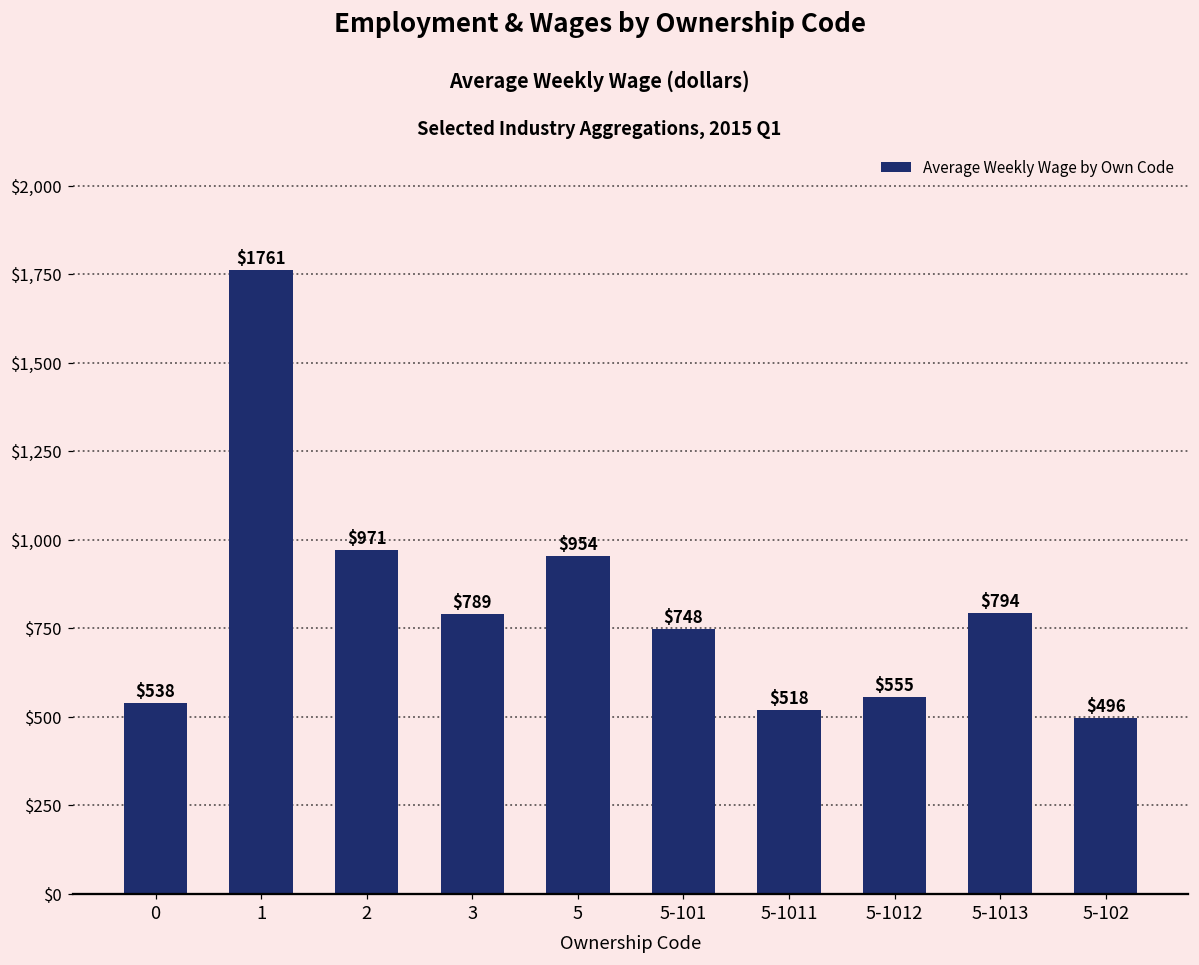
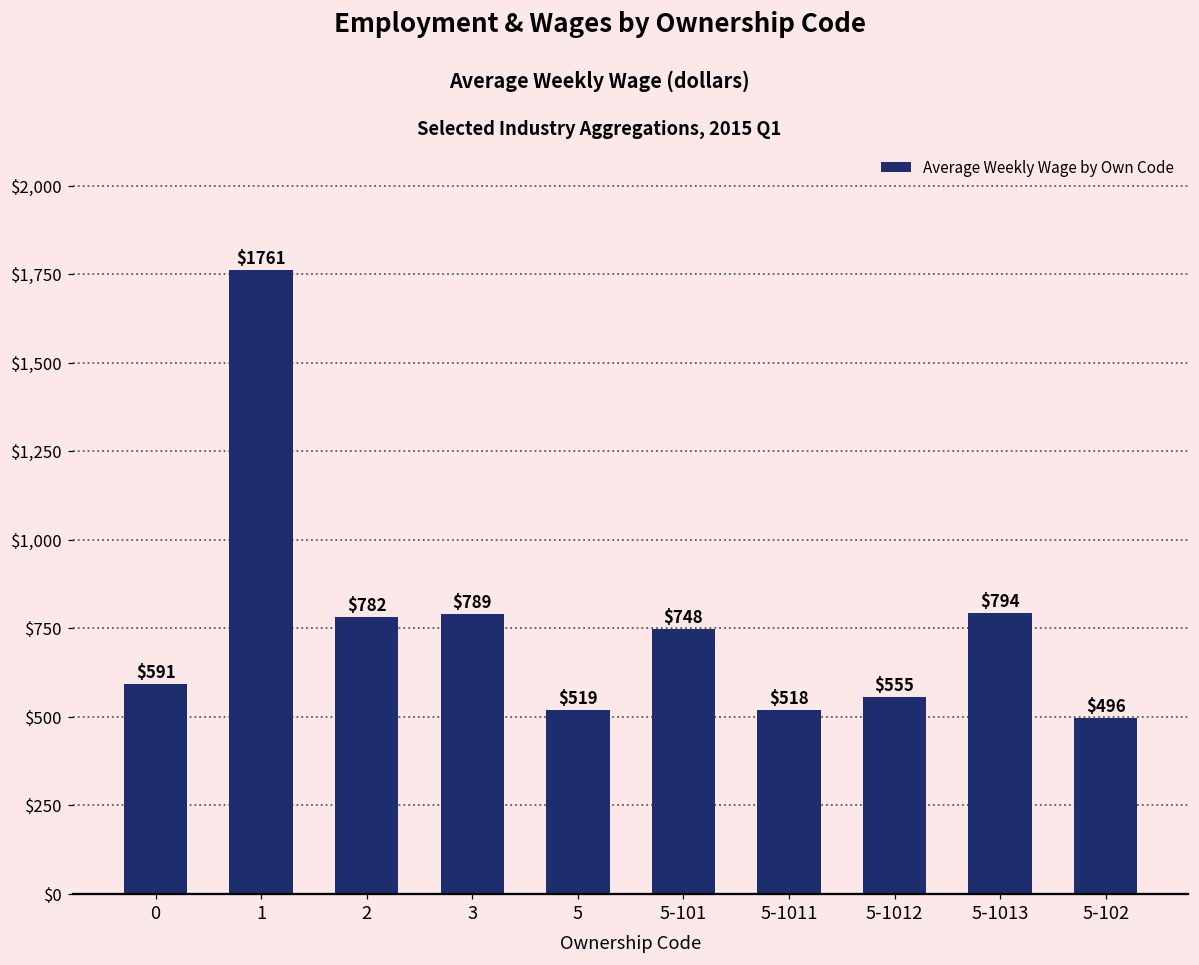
  {
-   "0": "$538",
+   "0": "$591",
    "1": "$1761",
-   "2": "$971",
+   "2": "$782",
    "3": "$789",
-   "5": "$954",
+   "5": "$519",
    "5-101": "$748",
    "5-1011": "$518",
    "5-1012": "$555",
    "5-1013": "$794",
    "5-102": "$496"
  }
